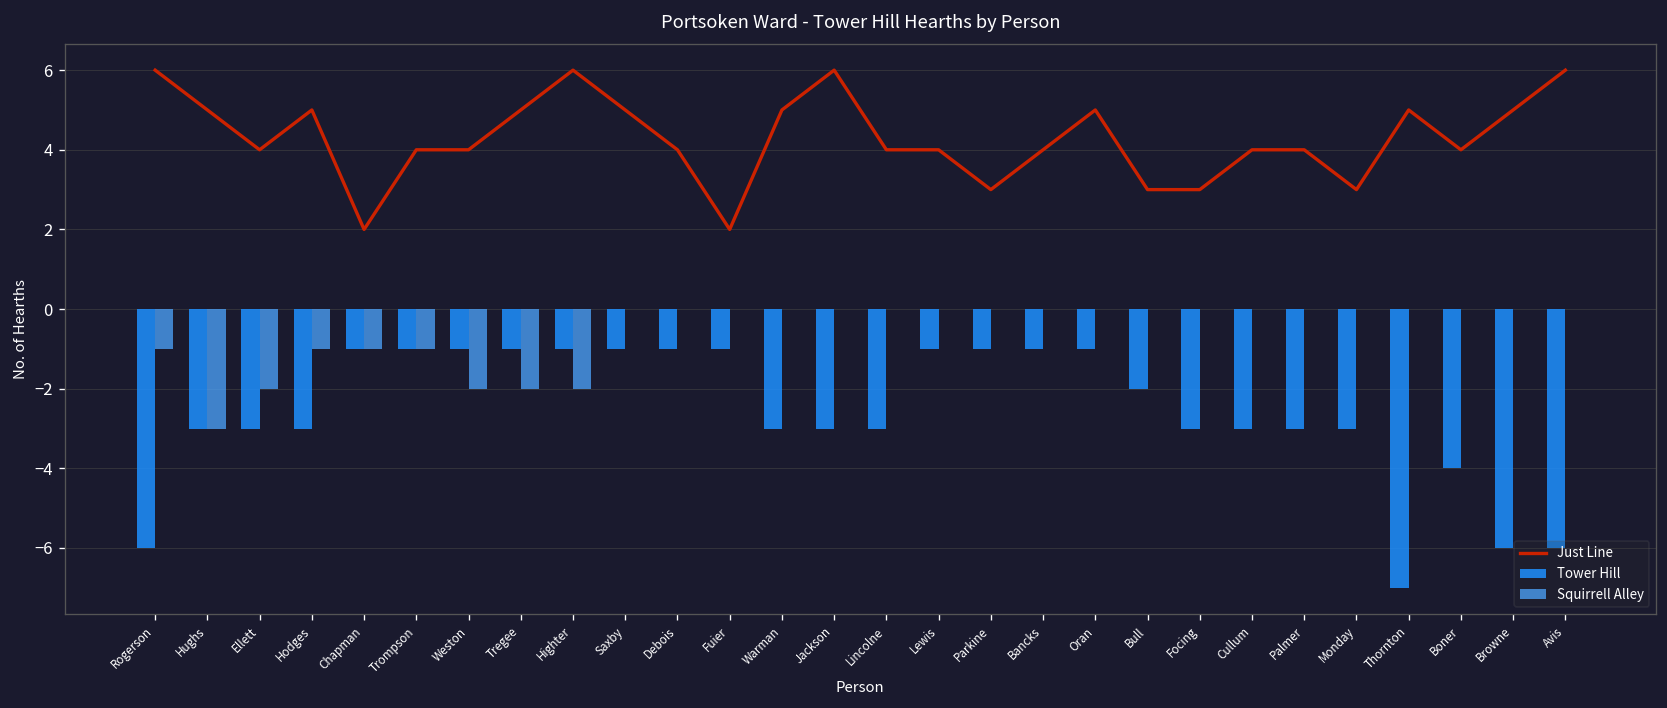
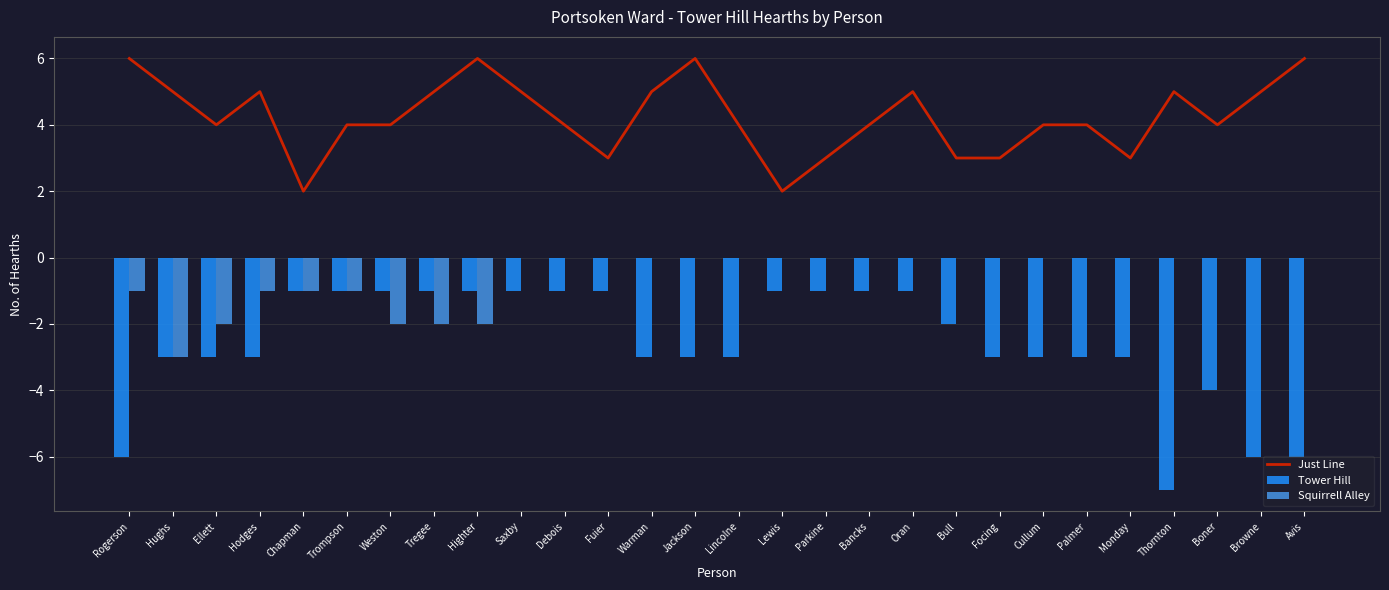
  {
    "Just Line": {
      "Rogerson": 6,
      "Hughs": 5,
      "Ellett": 4,
      "Hodges": 5,
      "Chapman": 2,
      "Trompson": 4,
      "Weston": 4,
      "Tregee": 5,
      "Highter": 6,
      "Saxby": 5,
      "Debois": 4,
-     "Fuier": 2,
+     "Fuier": 3,
      "Warman": 5,
      "Jackson": 6,
      "Lincolne": 4,
-     "Lewis": 4,
+     "Lewis": 2,
      "Parkine": 3,
      "Bancks": 4,
      "Oran": 5,
      "Bull": 3,
      "Focing": 3,
      "Cullum": 4,
      "Palmer": 4,
      "Monday": 3,
      "Thornton": 5,
      "Boner": 4,
      "Browne": 5,
      "Avis": 6
    }
  }
